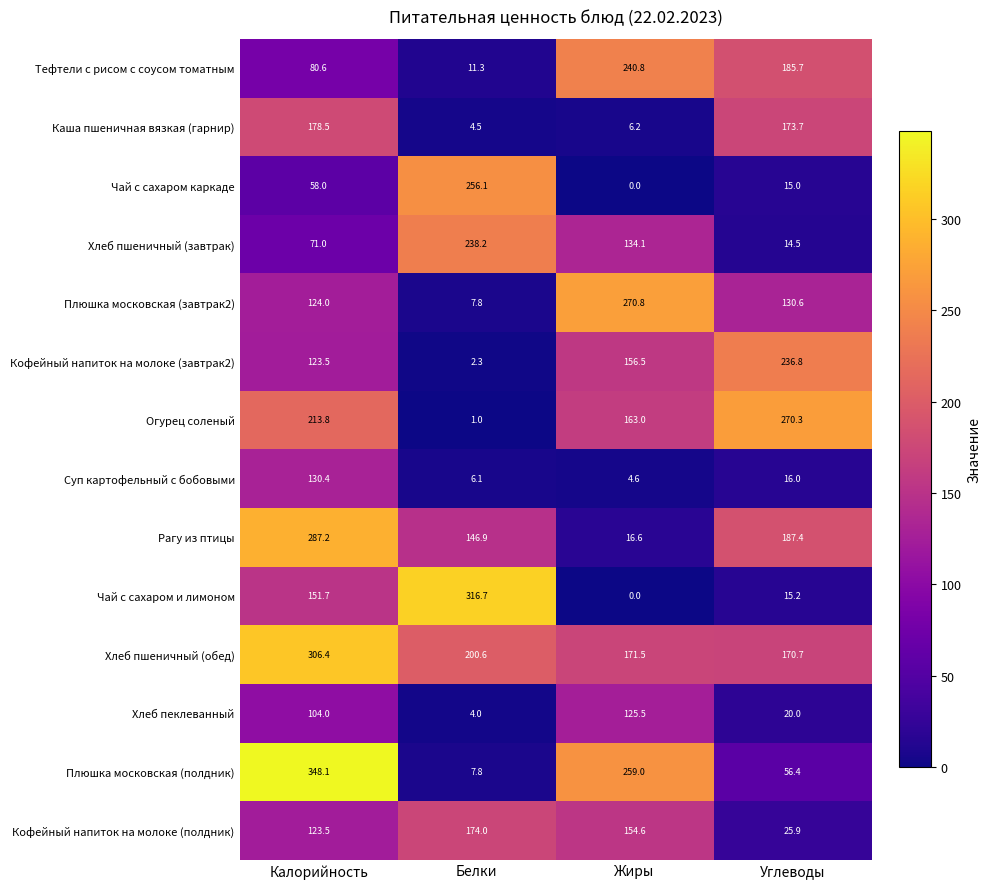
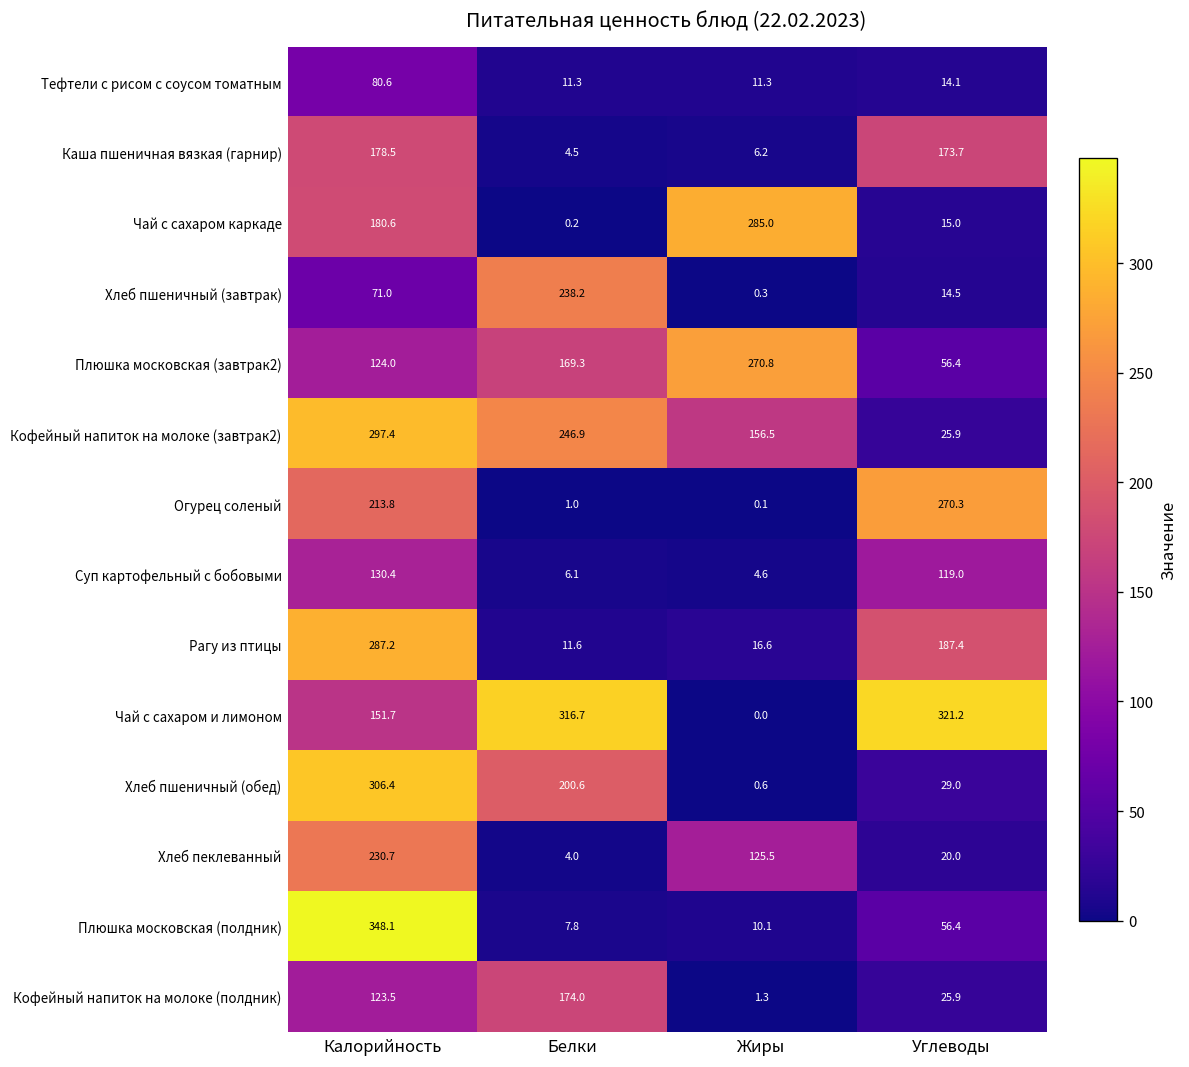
  {
    "Тефтели с рисом с соусом томатным": {
      "Калорийность": 80.6,
      "Белки": 11.3,
-     "Жиры": 240.8,
-     "Углеводы": 185.7
+     "Жиры": 11.3,
+     "Углеводы": 14.1
    },
    "Каша пшеничная вязкая (гарнир)": {
      "Калорийность": 178.5,
      "Белки": 4.5,
      "Жиры": 6.2,
      "Углеводы": 173.7
    },
    "Чай с сахаром каркаде": {
-     "Калорийность": 58.0,
-     "Белки": 256.1,
-     "Жиры": 0.0,
+     "Калорийность": 180.6,
+     "Белки": 0.2,
+     "Жиры": 285.0,
      "Углеводы": 15.0
    },
    "Хлеб пшеничный (завтрак)": {
      "Калорийность": 71.0,
      "Белки": 238.2,
-     "Жиры": 134.1,
+     "Жиры": 0.3,
      "Углеводы": 14.5
    },
    "Плюшка московская (завтрак2)": {
      "Калорийность": 124.0,
-     "Белки": 7.8,
+     "Белки": 169.3,
      "Жиры": 270.8,
-     "Углеводы": 130.6
+     "Углеводы": 56.4
    },
    "Кофейный напиток на молоке (завтрак2)": {
-     "Калорийность": 123.5,
-     "Белки": 2.3,
+     "Калорийность": 297.4,
+     "Белки": 246.9,
      "Жиры": 156.5,
-     "Углеводы": 236.8
+     "Углеводы": 25.9
    },
    "Огурец соленый": {
      "Калорийность": 213.8,
      "Белки": 1.0,
-     "Жиры": 163.0,
+     "Жиры": 0.1,
      "Углеводы": 270.3
    },
    "Суп картофельный с бобовыми": {
      "Калорийность": 130.4,
      "Белки": 6.1,
      "Жиры": 4.6,
-     "Углеводы": 16.0
+     "Углеводы": 119.0
    },
    "Рагу из птицы": {
      "Калорийность": 287.2,
-     "Белки": 146.9,
+     "Белки": 11.6,
      "Жиры": 16.6,
      "Углеводы": 187.4
    },
    "Чай с сахаром и лимоном": {
      "Калорийность": 151.7,
      "Белки": 316.7,
      "Жиры": 0.0,
-     "Углеводы": 15.2
+     "Углеводы": 321.2
    },
    "Хлеб пшеничный (обед)": {
      "Калорийность": 306.4,
      "Белки": 200.6,
-     "Жиры": 171.5,
-     "Углеводы": 170.7
+     "Жиры": 0.6,
+     "Углеводы": 29.0
    },
    "Хлеб пеклеванный": {
-     "Калорийность": 104.0,
+     "Калорийность": 230.7,
      "Белки": 4.0,
      "Жиры": 125.5,
      "Углеводы": 20.0
    },
    "Плюшка московская (полдник)": {
      "Калорийность": 348.1,
      "Белки": 7.8,
-     "Жиры": 259.0,
+     "Жиры": 10.1,
      "Углеводы": 56.4
    },
    "Кофейный напиток на молоке (полдник)": {
      "Калорийность": 123.5,
      "Белки": 174.0,
-     "Жиры": 154.6,
+     "Жиры": 1.3,
      "Углеводы": 25.9
    }
  }
